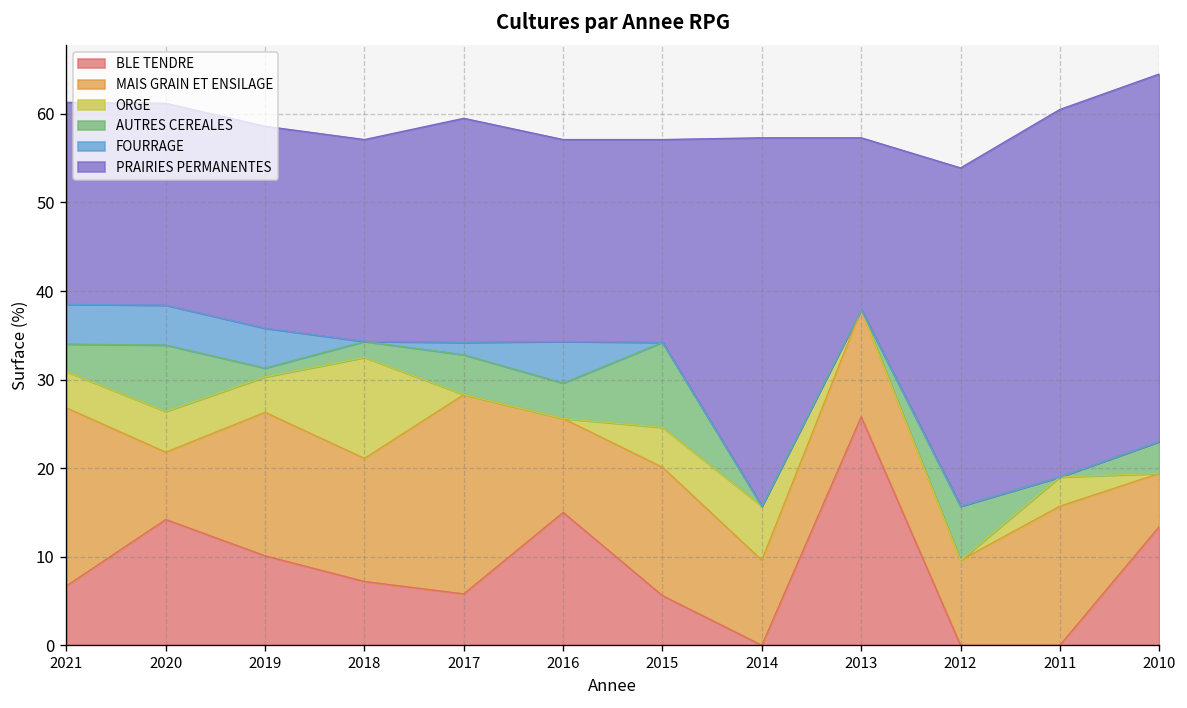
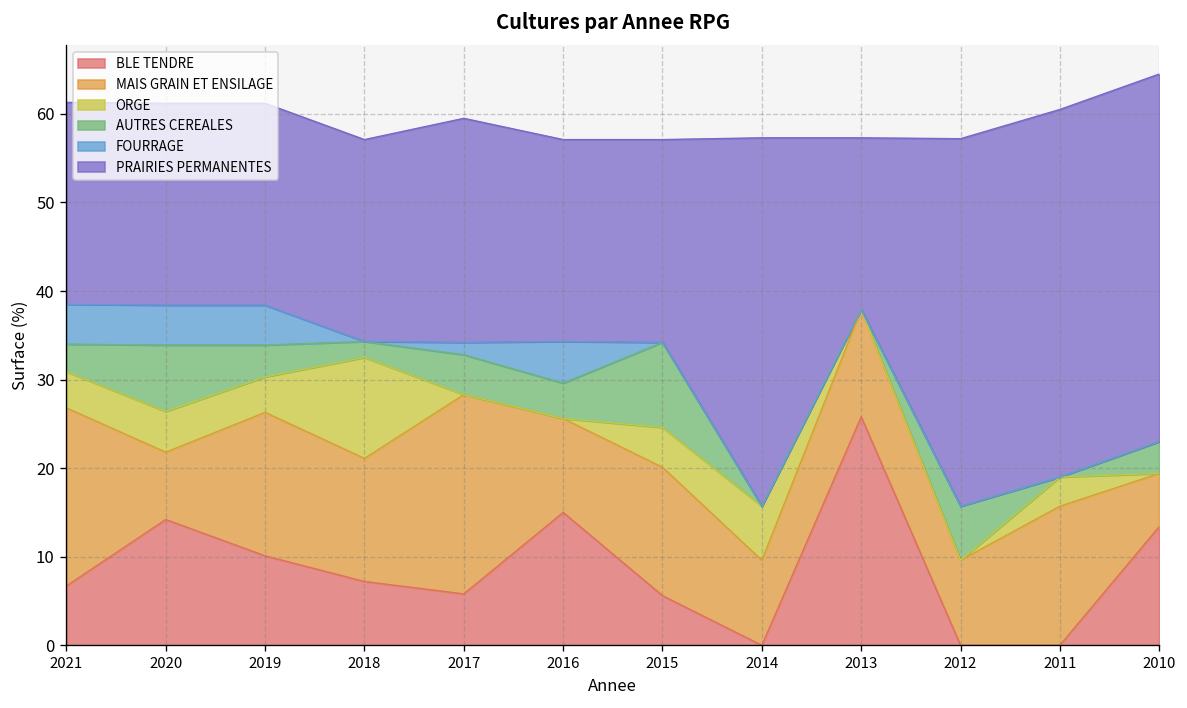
  {
    "BLE TENDRE": {
      "2021": 7,
      "2020": 14,
      "2019": 10,
      "2018": 7,
      "2017": 6,
      "2016": 15,
      "2015": 6,
      "2014": 0,
      "2013": 26,
      "2012": 0,
      "2011": 0,
      "2010": 13
    },
    "AUTRES CEREALES": {
      "2021": 3,
      "2020": 8,
-     "2019": 1,
+     "2019": 4,
      "2017": 4,
      "2016": 4
    },
    "FOURRAGE": {
      "2021": 5,
      "2020": 5,
      "2019": 5,
      "2017": 1,
      "2016": 5
    },
    "PRAIRIES PERMANENTES": {
      "2021": 23,
      "2018": 23,
      "2017": 25,
      "2016": 23,
      "2015": 23,
      "2014": 42,
      "2013": 19,
-     "2012": 38,
+     "2012": 42,
      "2011": 42,
      "2010": 42
    }
  }
